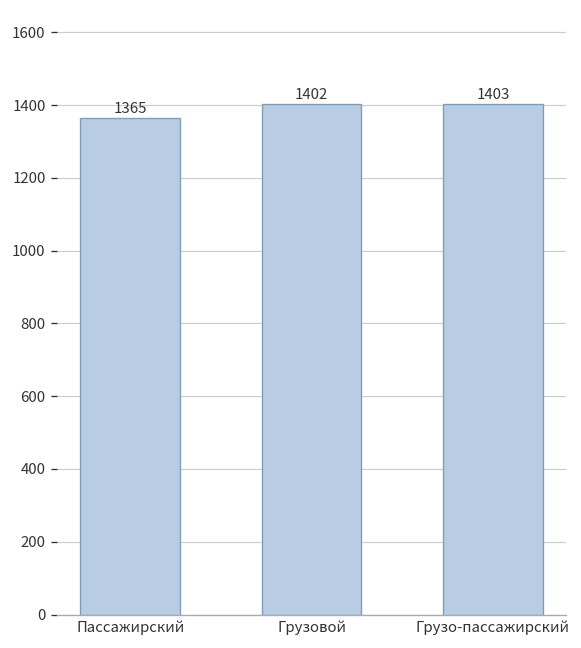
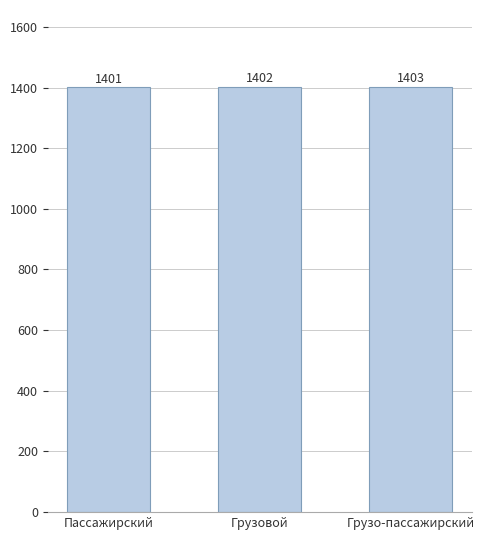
  {
-   "Пассажирский": 1365,
+   "Пассажирский": 1401,
    "Грузовой": 1402,
    "Грузо-пассажирский": 1403
  }
